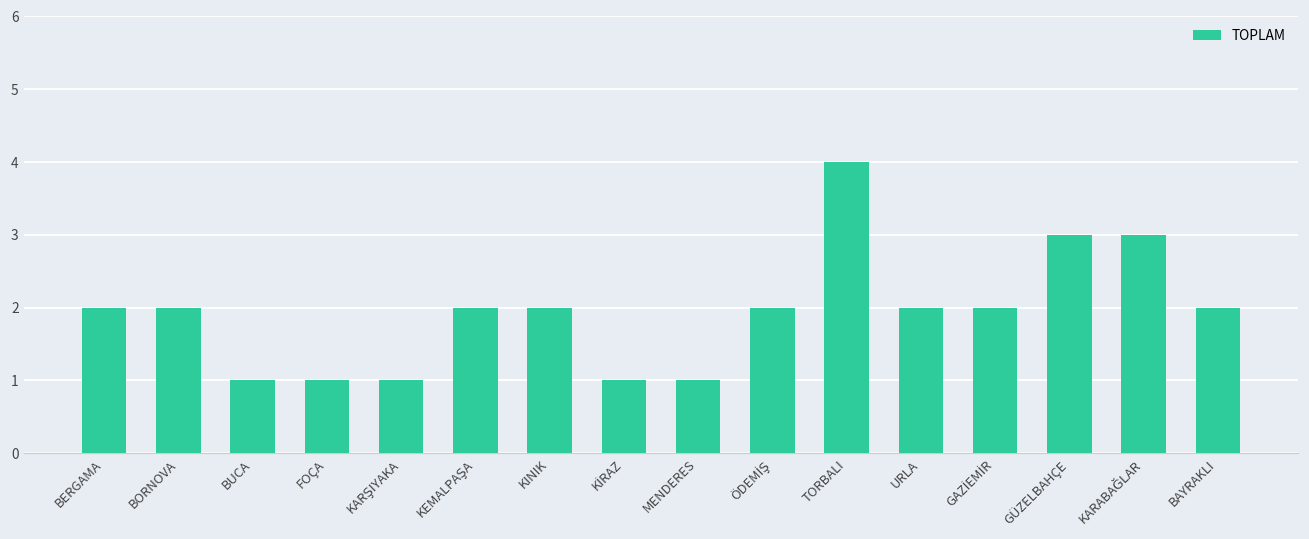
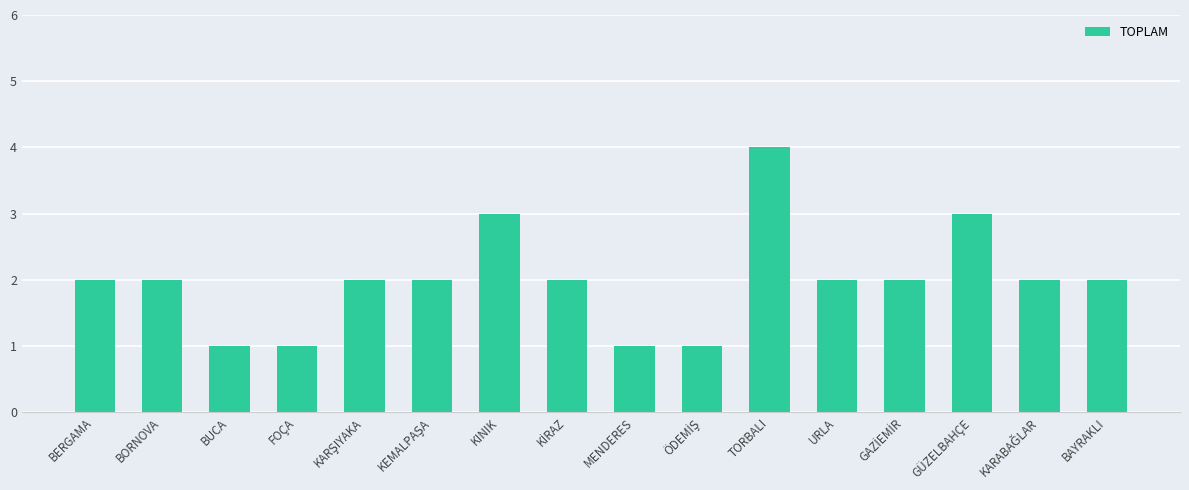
  {
    "BERGAMA": 2,
    "BORNOVA": 2,
    "BUCA": 1,
    "FOÇA": 1,
-   "KARŞIYAKA": 1,
+   "KARŞIYAKA": 2,
    "KEMALPAŞA": 2,
-   "KINIK": 2,
-   "KİRAZ": 1,
+   "KINIK": 3,
+   "KİRAZ": 2,
    "MENDERES": 1,
-   "ÖDEMİŞ": 2,
+   "ÖDEMİŞ": 1,
    "TORBALI": 4,
    "URLA": 2,
    "GAZİEMİR": 2,
    "GÜZELBAHÇE": 3,
-   "KARABAĞLAR": 3,
+   "KARABAĞLAR": 2,
    "BAYRAKLI": 2
  }
